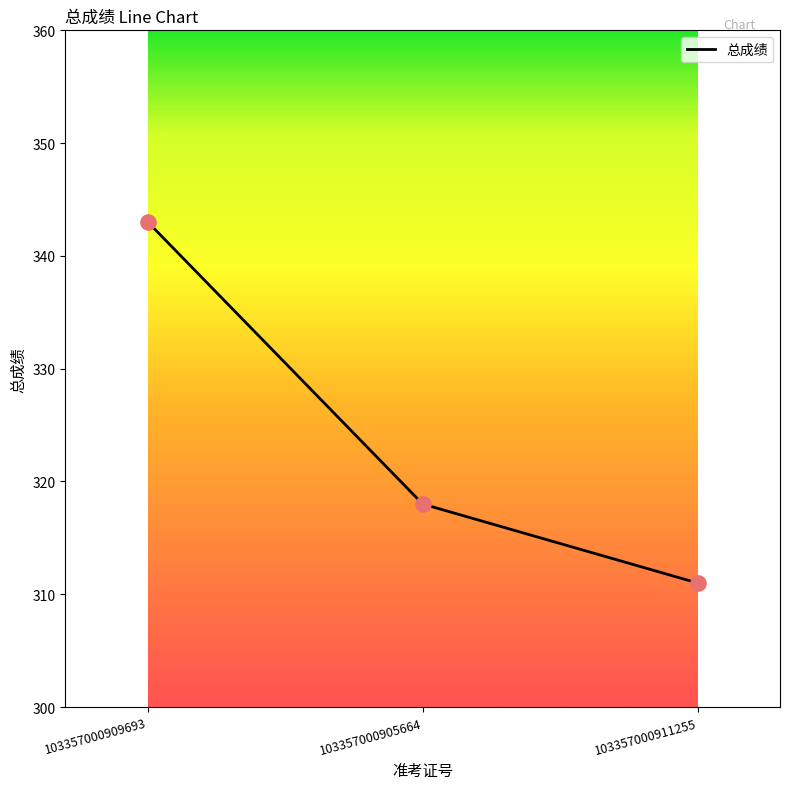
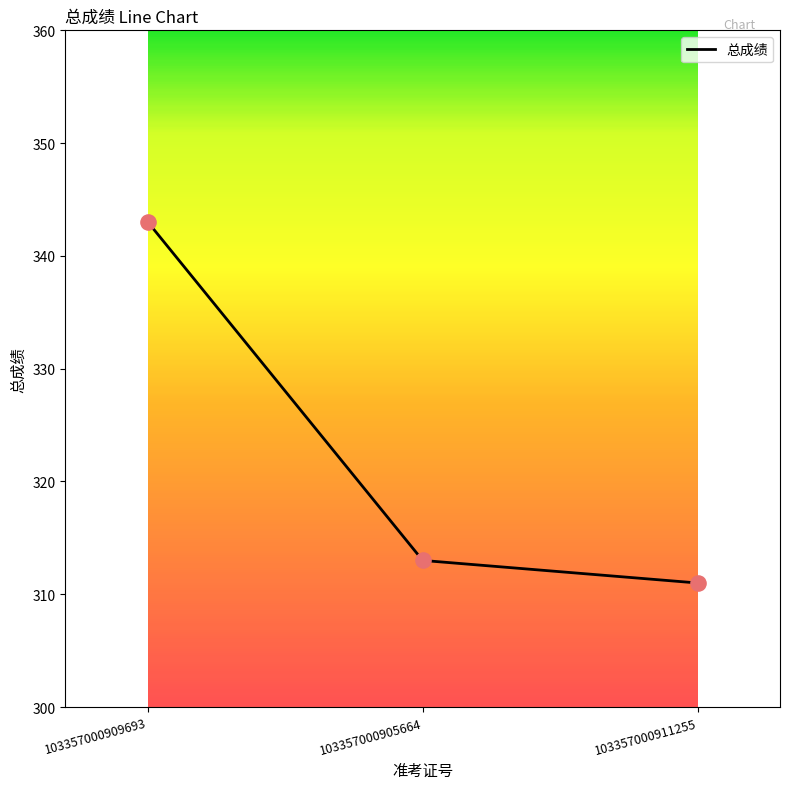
  {
    "103357000909693": 343,
-   "103357000905664": 318,
+   "103357000905664": 313,
    "103357000911255": 311
  }
